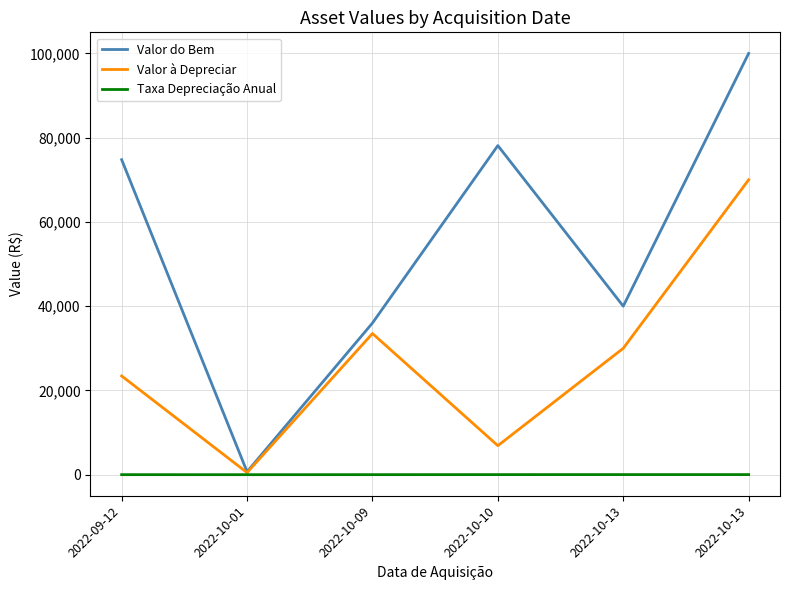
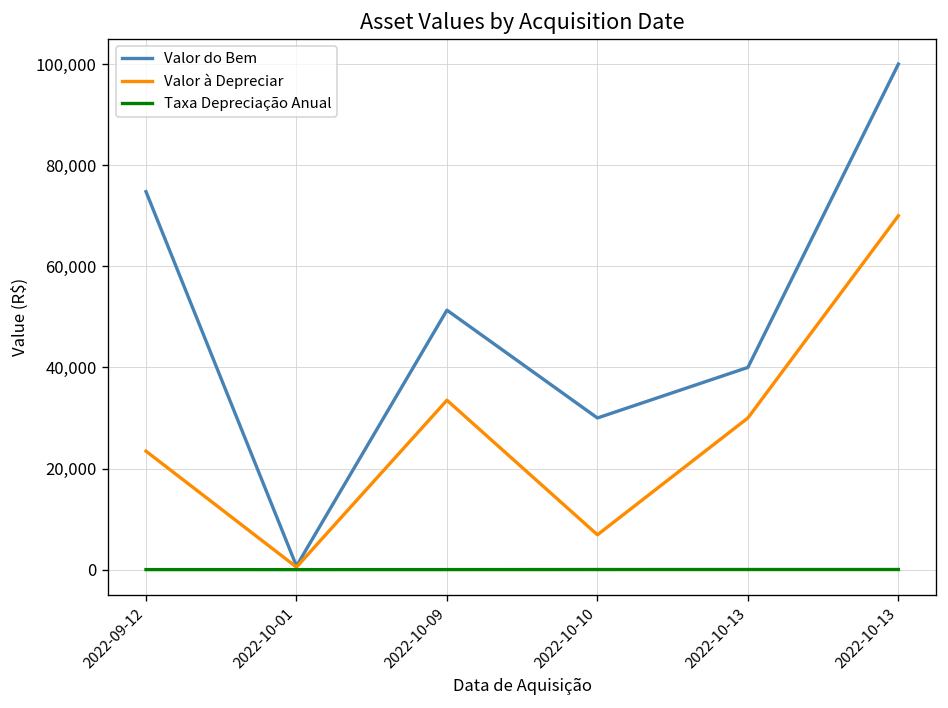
  {
    "Valor do Bem": {
      "2022-09-12": "75,000",
-     "2022-10-09": "36,000",
-     "2022-10-10": "78,000"
+     "2022-10-09": "51,000",
+     "2022-10-10": "30,000"
    },
    "Valor à Depreciar": {
      "2022-09-12": "23,000",
      "2022-10-09": "34,000",
      "2022-10-10": "7,000"
    },
    "Taxa Depreciação Anual": {
      "2022-09-12": "0",
      "2022-10-09": "0",
      "2022-10-10": "0"
    }
  }
